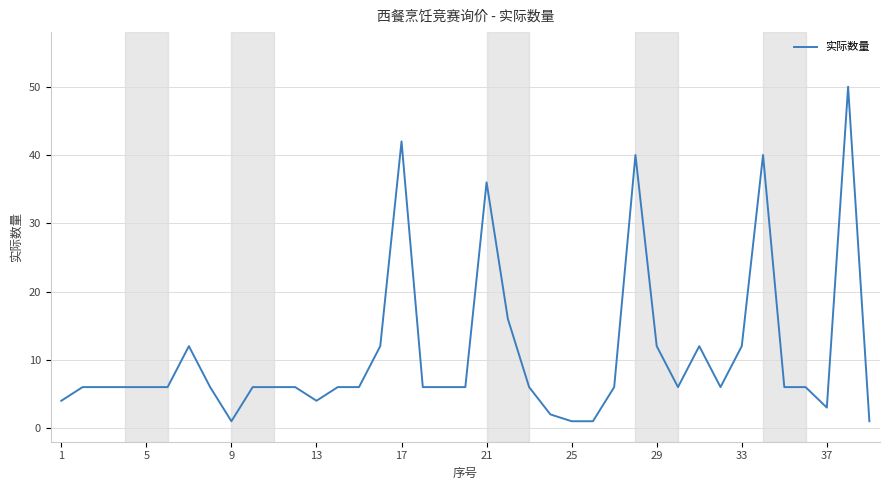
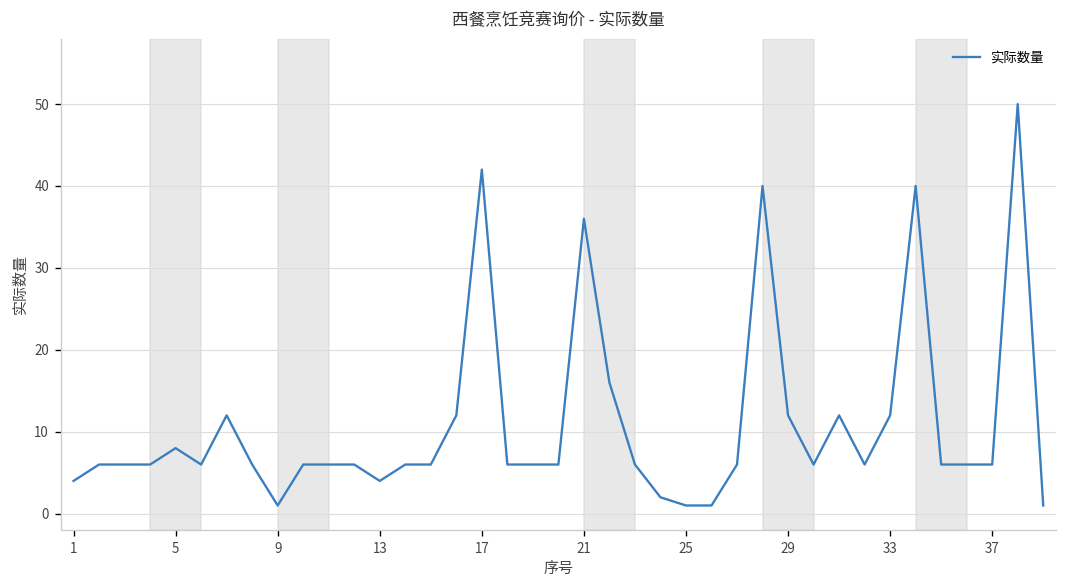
  {
    "1": 4,
-   "5": 6,
+   "5": 8,
    "9": 1,
    "13": 4,
    "17": 42,
    "21": 36,
    "25": 1,
    "29": 12,
    "33": 12,
-   "37": 3
+   "37": 6
  }
